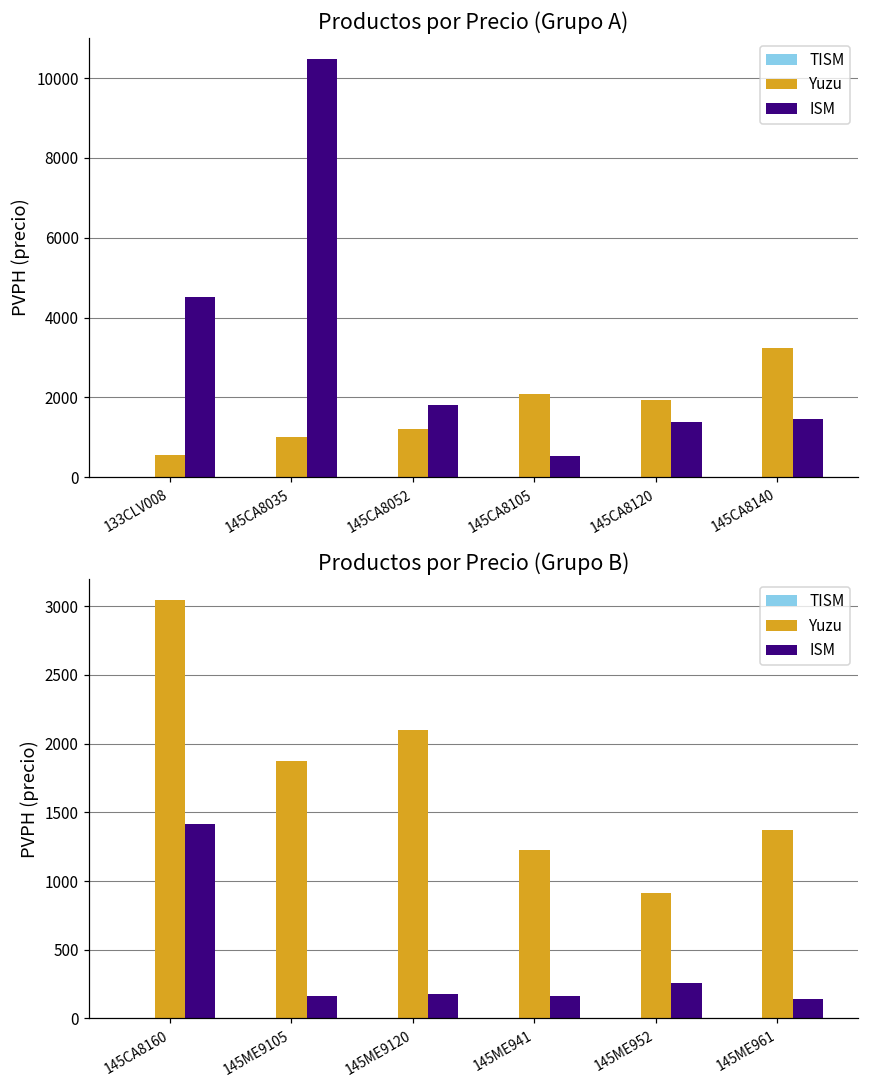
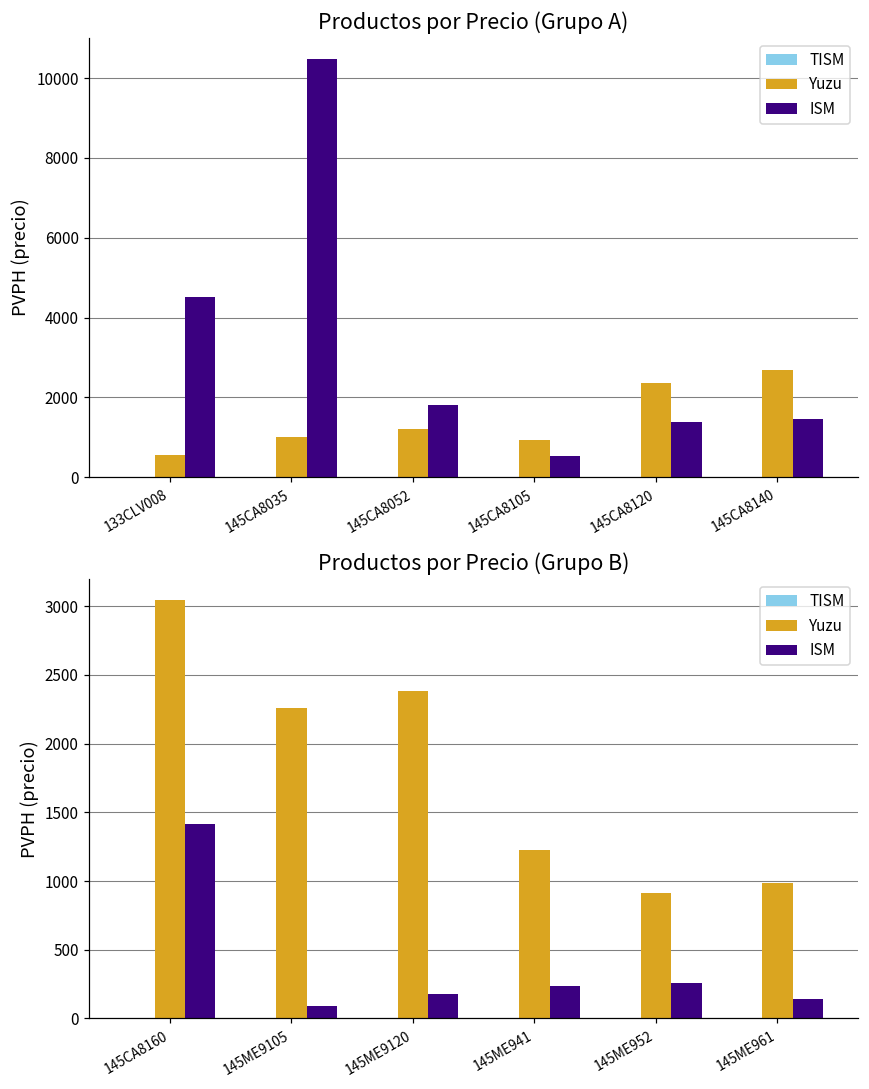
  {
    "Productos por Precio (Grupo A)": {
      "TISM": {
        "133CLV008": 0,
        "145CA8035": 0,
        "145CA8052": 0,
        "145CA8105": 0,
        "145CA8120": 0,
        "145CA8140": 0
      },
      "Yuzu": {
        "133CLV008": 500,
        "145CA8035": 1000,
        "145CA8052": 1200,
-       "145CA8105": 2100,
-       "145CA8120": 1900,
-       "145CA8140": 3200
+       "145CA8105": 900,
+       "145CA8120": 2400,
+       "145CA8140": 2700
      },
      "ISM": {
        "133CLV008": 4500,
        "145CA8035": 10500,
        "145CA8052": 1800,
        "145CA8105": 500,
        "145CA8120": 1400,
        "145CA8140": 1500
      }
    },
    "Productos por Precio (Grupo B)": {
      "TISM": {
        "145CA8160": 0,
        "145ME9105": 0,
        "145ME9120": 0,
        "145ME941": 0,
        "145ME952": 0,
        "145ME961": 0
      },
      "Yuzu": {
        "145CA8160": 3050,
-       "145ME9105": 1870,
-       "145ME9120": 2100,
+       "145ME9105": 2260,
+       "145ME9120": 2390,
        "145ME941": 1230,
        "145ME952": 910,
-       "145ME961": 1380
+       "145ME961": 980
      },
      "ISM": {
        "145CA8160": 1410,
-       "145ME9105": 170,
+       "145ME9105": 90,
        "145ME9120": 180,
-       "145ME941": 170,
+       "145ME941": 230,
        "145ME952": 260,
        "145ME961": 140
      }
    }
  }
